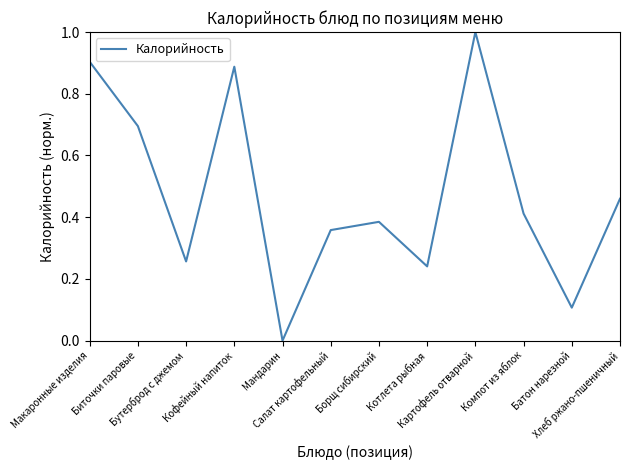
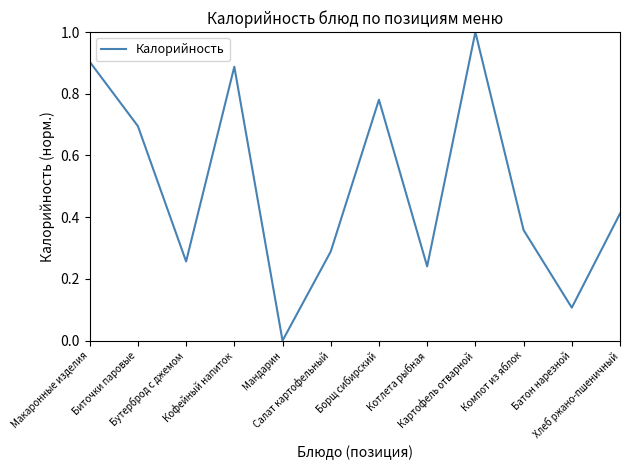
  {
    "Макаронные изделия": 0.90,
    "Биточки паровые": 0.70,
    "Бутерброд с джемом": 0.26,
    "Кофейный напиток": 0.89,
    "Мандарин": 0.00,
-   "Салат картофельный": 0.36,
-   "Борщ сибирский": 0.39,
+   "Салат картофельный": 0.29,
+   "Борщ сибирский": 0.78,
    "Котлета рыбная": 0.24,
    "Картофель отварной": 1.00,
-   "Компот из яблок": 0.41,
+   "Компот из яблок": 0.36,
    "Батон нарезной": 0.11,
-   "Хлеб ржано-пшеничный": 0.46
+   "Хлеб ржано-пшеничный": 0.41
  }
